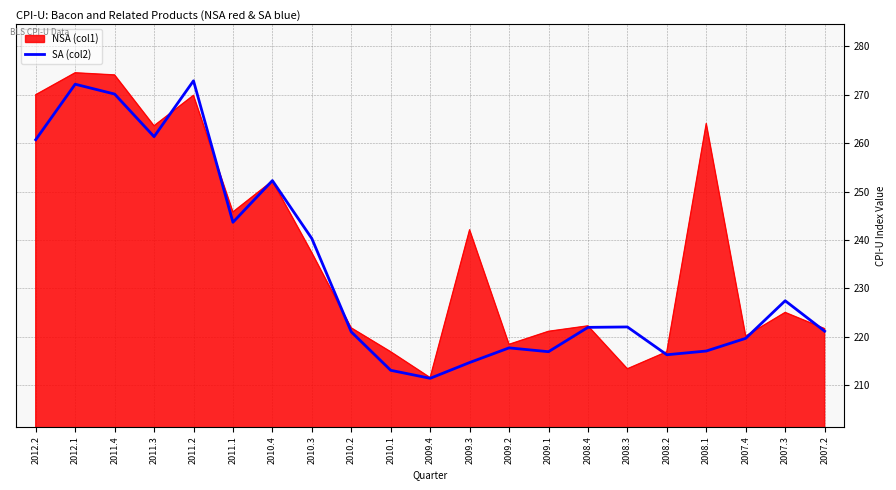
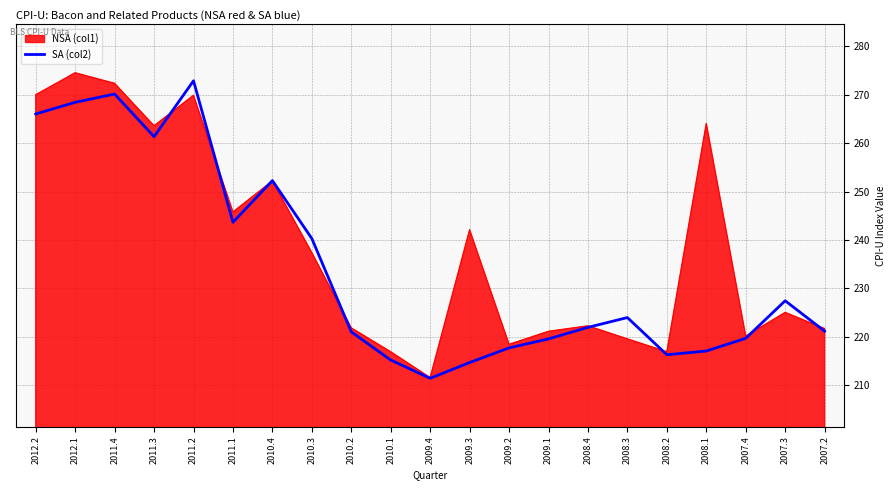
  {
    "NSA (col1)": {
      "2012.2": 270,
      "2012.1": 275,
-     "2011.4": 274,
+     "2011.4": 272,
      "2011.3": 264,
      "2011.2": 270,
      "2011.1": 246,
      "2010.3": 237,
      "2010.2": 222,
      "2010.1": 217,
      "2009.3": 242,
      "2009.2": 218,
      "2009.1": 221,
-     "2008.3": 213,
+     "2008.3": 220,
      "2008.2": 217,
      "2008.1": 264,
      "2007.3": 225,
      "2007.2": 222
    },
    "SA (col2)": {
-     "2012.2": 261,
-     "2012.1": 272,
+     "2012.2": 266,
+     "2012.1": 268,
      "2011.4": 270,
      "2011.3": 261,
      "2011.2": 273,
      "2011.1": 244,
      "2010.3": 240,
      "2010.2": 221,
-     "2010.1": 213,
+     "2010.1": 215,
      "2009.3": 215,
      "2009.2": 218,
-     "2009.1": 217,
-     "2008.3": 222,
+     "2009.1": 220,
+     "2008.3": 224,
      "2008.2": 216,
      "2008.1": 217,
      "2007.3": 227,
      "2007.2": 221
    }
  }
